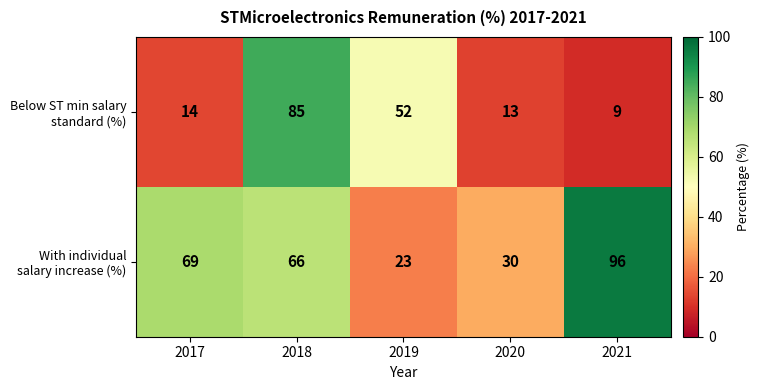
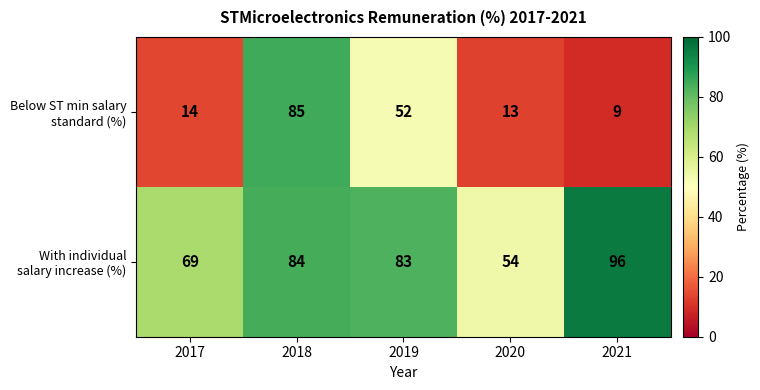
  {
    "Below ST min salary standard (%)": {
      "2017": 14,
      "2018": 85,
      "2019": 52,
      "2020": 13,
      "2021": 9
    },
    "With individual salary increase (%)": {
      "2017": 69,
-     "2018": 66,
-     "2019": 23,
-     "2020": 30,
+     "2018": 84,
+     "2019": 83,
+     "2020": 54,
      "2021": 96
    }
  }
